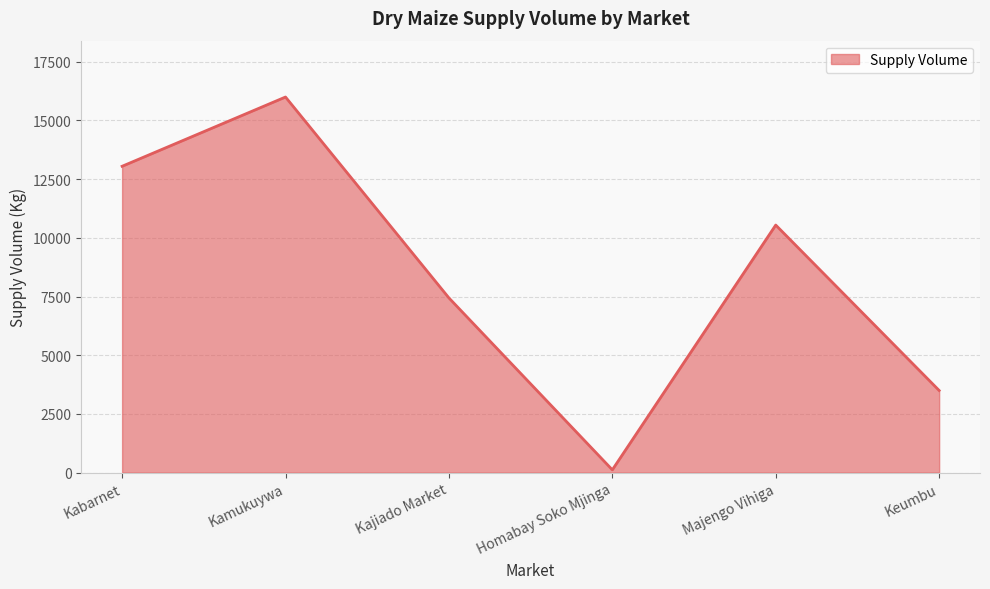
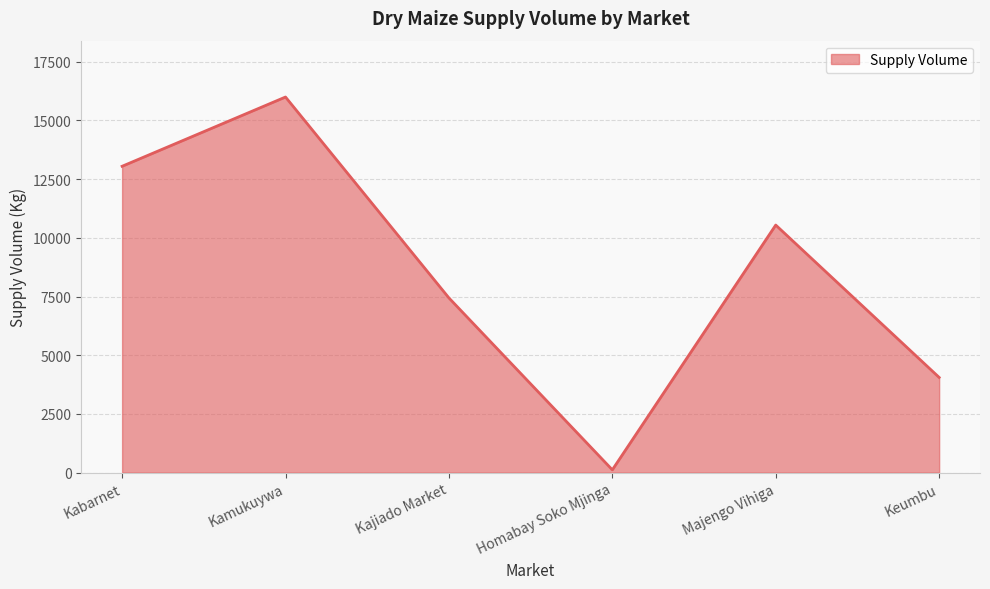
  {
    "Kabarnet": 13100,
    "Kamukuywa": 16000,
    "Kajiado Market": 7400,
    "Homabay Soko Mjinga": 100,
    "Majengo Vihiga": 10500,
-   "Keumbu": 3500
+   "Keumbu": 4100
  }
